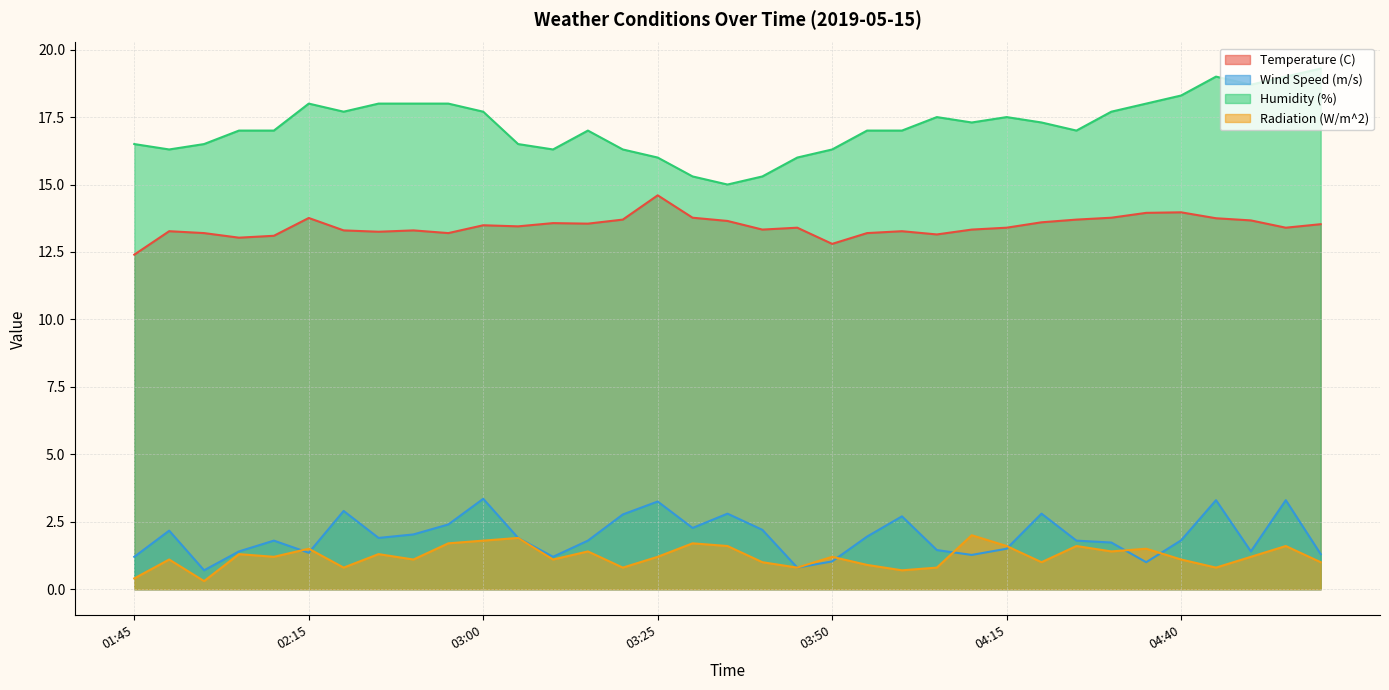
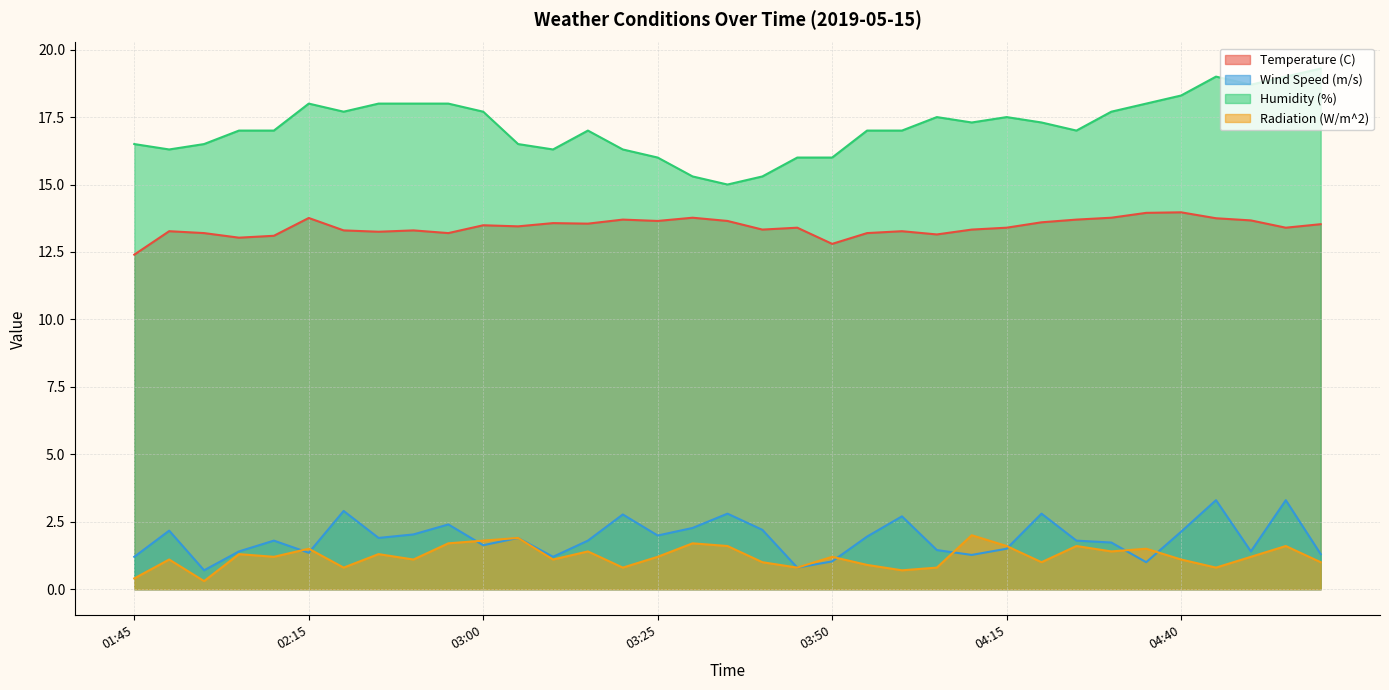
  {
    "Temperature (C)": {
      "01:45": 12.4,
      "02:15": 13.8,
      "03:00": 13.5,
-     "03:25": 14.6,
+     "03:25": 13.7,
      "03:50": 12.8,
      "04:15": 13.4,
      "04:40": 14.0
    },
    "Wind Speed (m/s)": {
      "01:45": 1.2,
      "02:15": 1.4,
-     "03:00": 3.4,
-     "03:25": 3.3,
+     "03:00": 1.6,
+     "03:25": 2.0,
      "03:50": 1.0,
      "04:15": 1.5,
-     "04:40": 1.8
+     "04:40": 2.1
    },
    "Humidity (%)": {
      "01:45": 16.5,
      "02:15": 18.0,
      "03:00": 17.7,
      "03:25": 16.0,
-     "03:50": 16.3,
+     "03:50": 16.0,
      "04:15": 17.5,
      "04:40": 18.3
    },
    "Radiation (W/m^2)": {
      "01:45": 0.4,
      "02:15": 1.5,
      "03:00": 1.8,
      "03:25": 1.2,
      "03:50": 1.2,
      "04:15": 1.6,
      "04:40": 1.1
    }
  }
